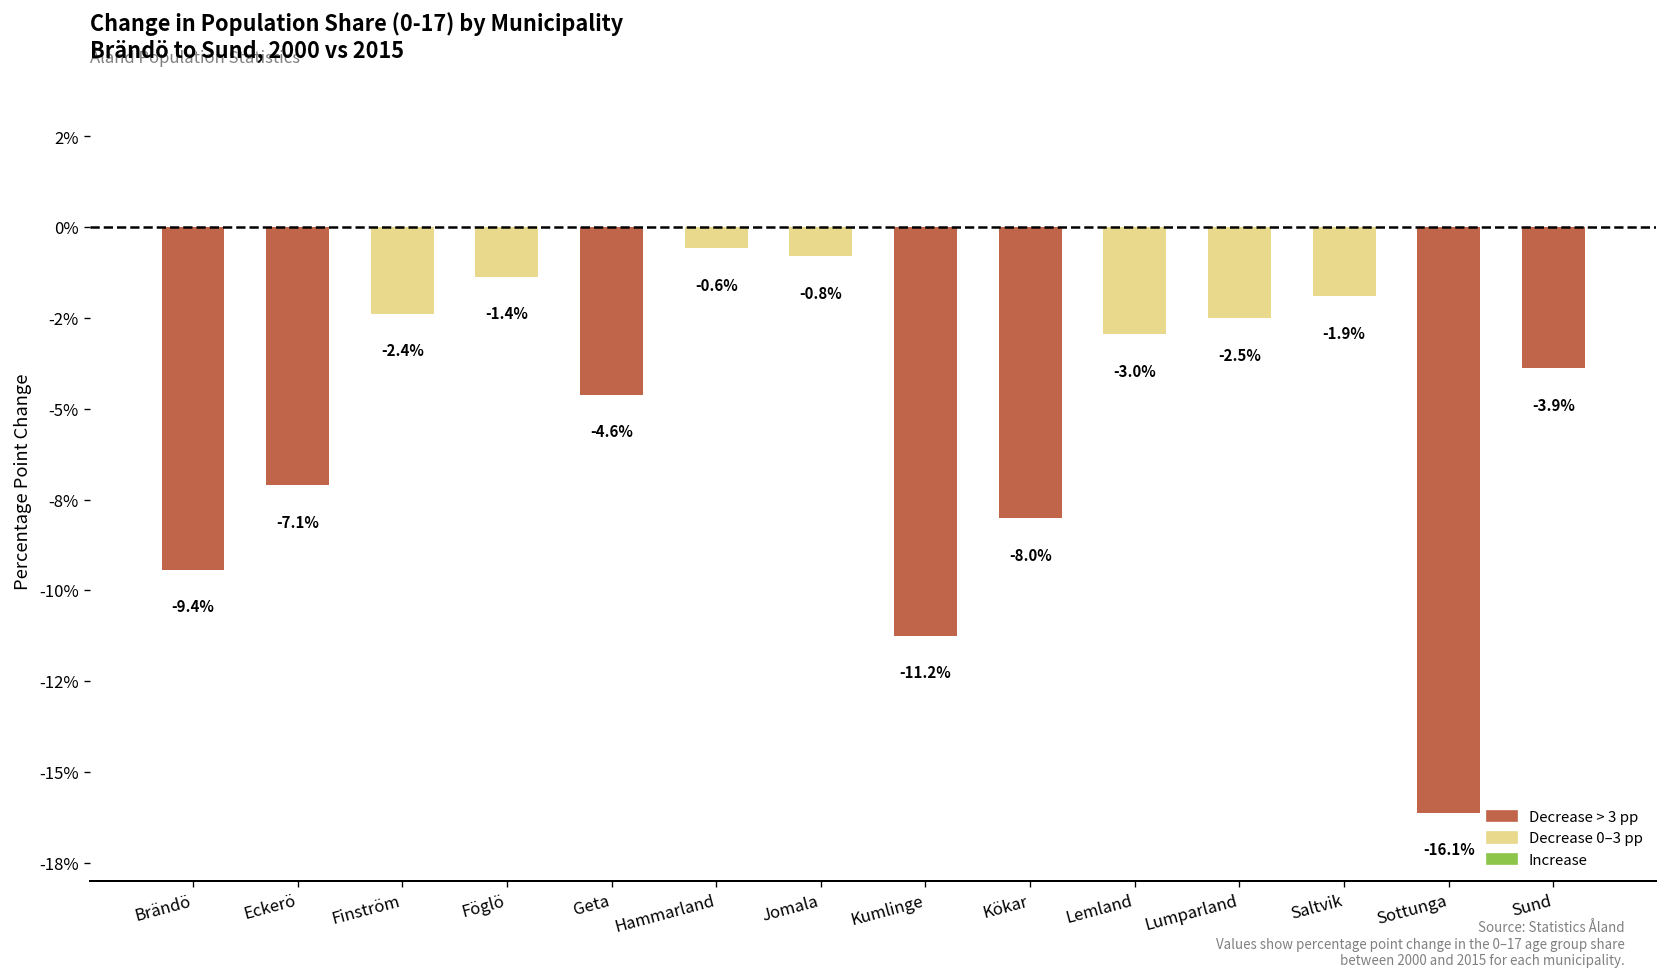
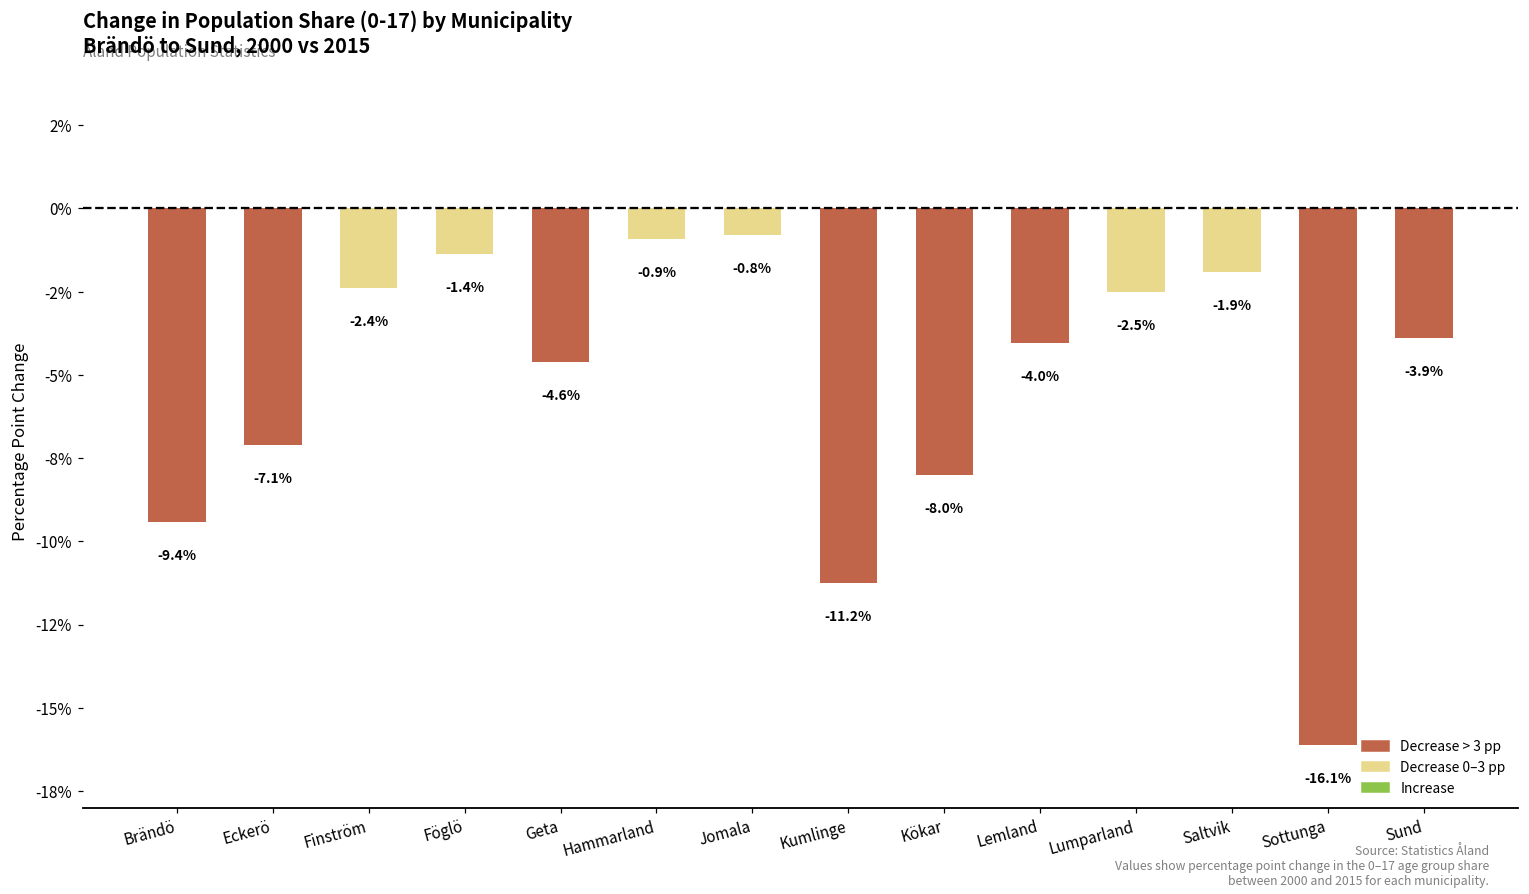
  {
    "Brändö": "-9.4%",
    "Eckerö": "-7.1%",
    "Finström": "-2.4%",
    "Föglö": "-1.4%",
    "Geta": "-4.6%",
-   "Hammarland": "-0.6%",
+   "Hammarland": "-0.9%",
    "Jomala": "-0.8%",
    "Kumlinge": "-11.2%",
    "Kökar": "-8.0%",
-   "Lemland": "-3.0%",
+   "Lemland": "-4.0%",
    "Lumparland": "-2.5%",
    "Saltvik": "-1.9%",
    "Sottunga": "-16.1%",
    "Sund": "-3.9%"
  }
